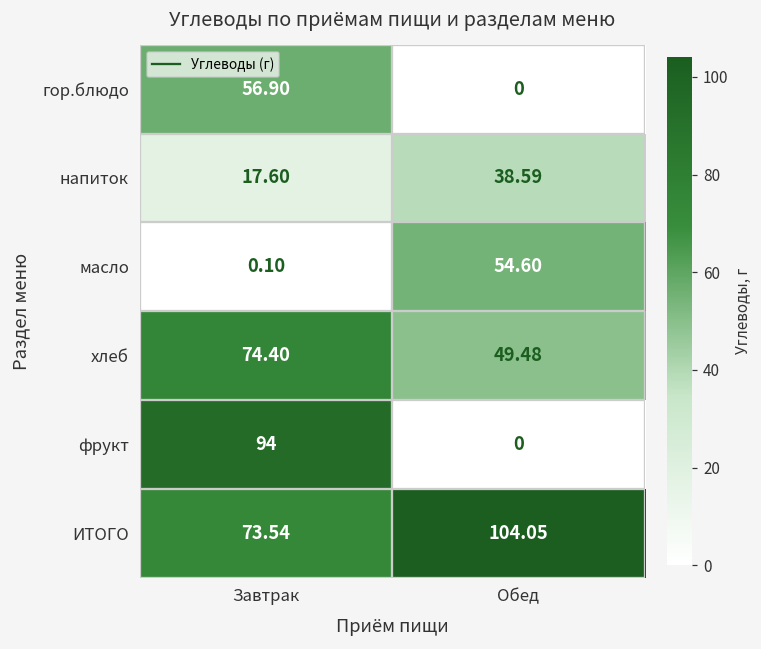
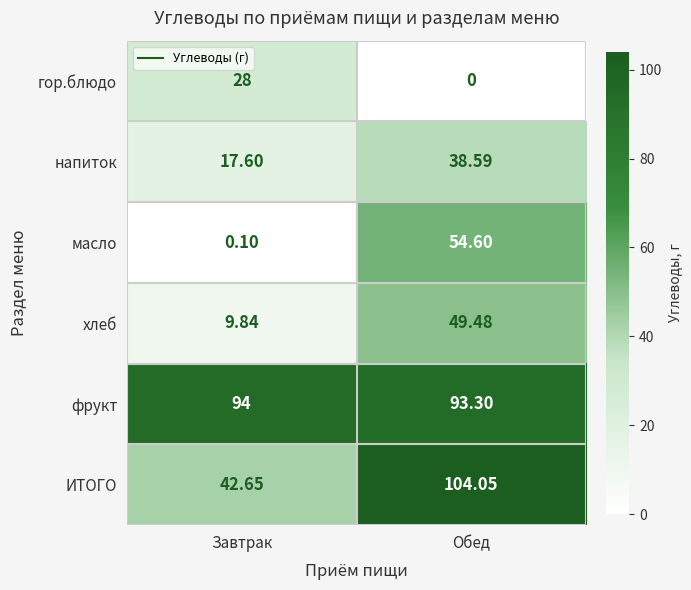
  {
    "гор.блюдо": {
-     "Завтрак": 56.90,
+     "Завтрак": 28,
      "Обед": 0
    },
    "напиток": {
      "Завтрак": 17.60,
      "Обед": 38.59
    },
    "масло": {
      "Завтрак": 0.10,
      "Обед": 54.60
    },
    "хлеб": {
-     "Завтрак": 74.40,
+     "Завтрак": 9.84,
      "Обед": 49.48
    },
    "фрукт": {
      "Завтрак": 94,
-     "Обед": 0
+     "Обед": 93.30
    },
    "ИТОГО": {
-     "Завтрак": 73.54,
+     "Завтрак": 42.65,
      "Обед": 104.05
    }
  }
